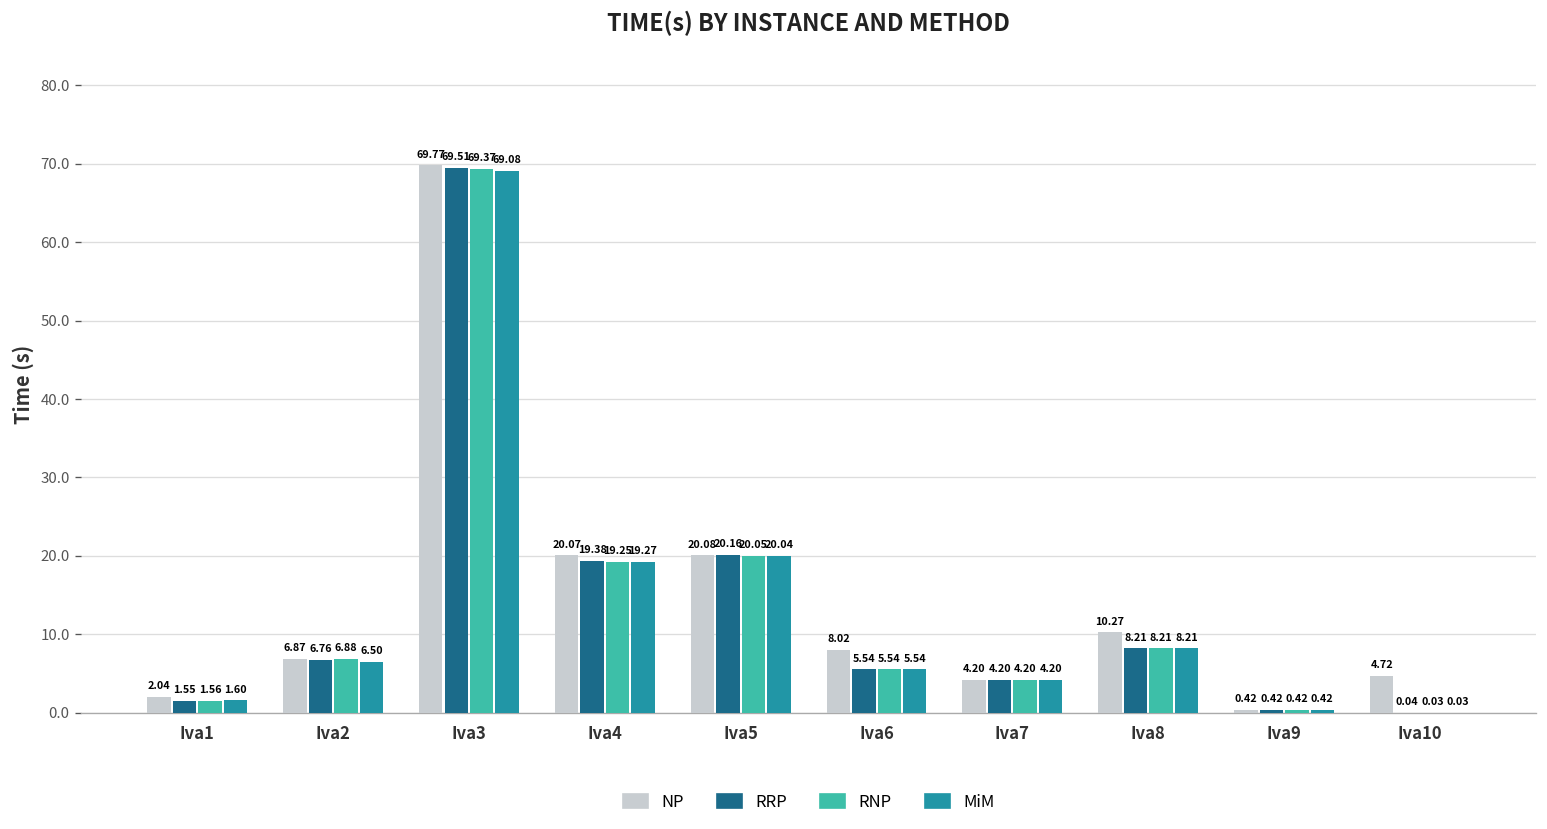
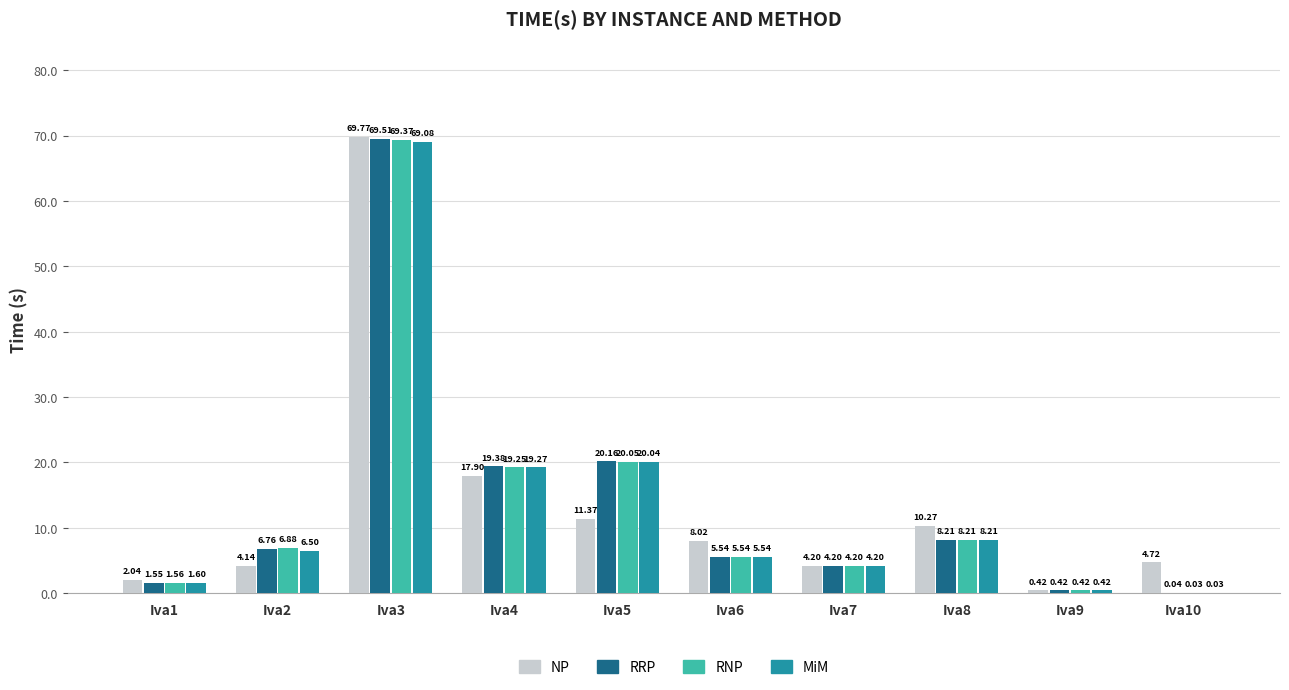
  {
    "NP": {
      "Iva1": 2.04,
-     "Iva2": 6.87,
+     "Iva2": 4.14,
      "Iva3": 69.77,
-     "Iva4": 20.07,
-     "Iva5": 20.08,
+     "Iva4": 17.90,
+     "Iva5": 11.37,
      "Iva6": 8.02,
      "Iva7": 4.20,
      "Iva8": 10.27,
      "Iva9": 0.42,
      "Iva10": 4.72
    }
  }
